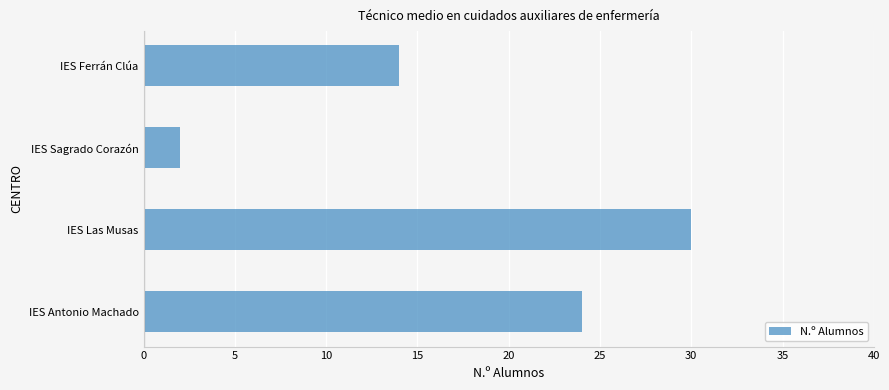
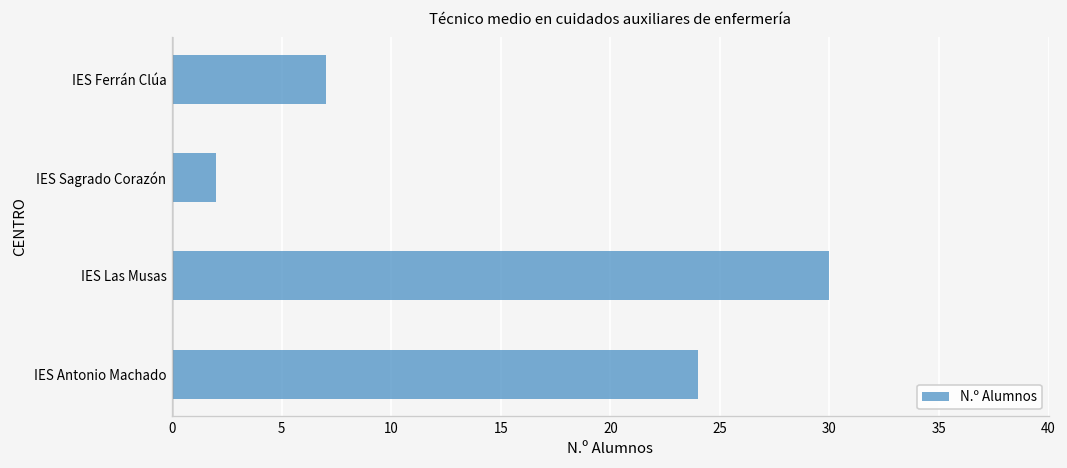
  {
-   "IES Ferrán Clúa": 14,
+   "IES Ferrán Clúa": 7,
    "IES Sagrado Corazón": 2,
    "IES Las Musas": 30,
    "IES Antonio Machado": 24
  }
